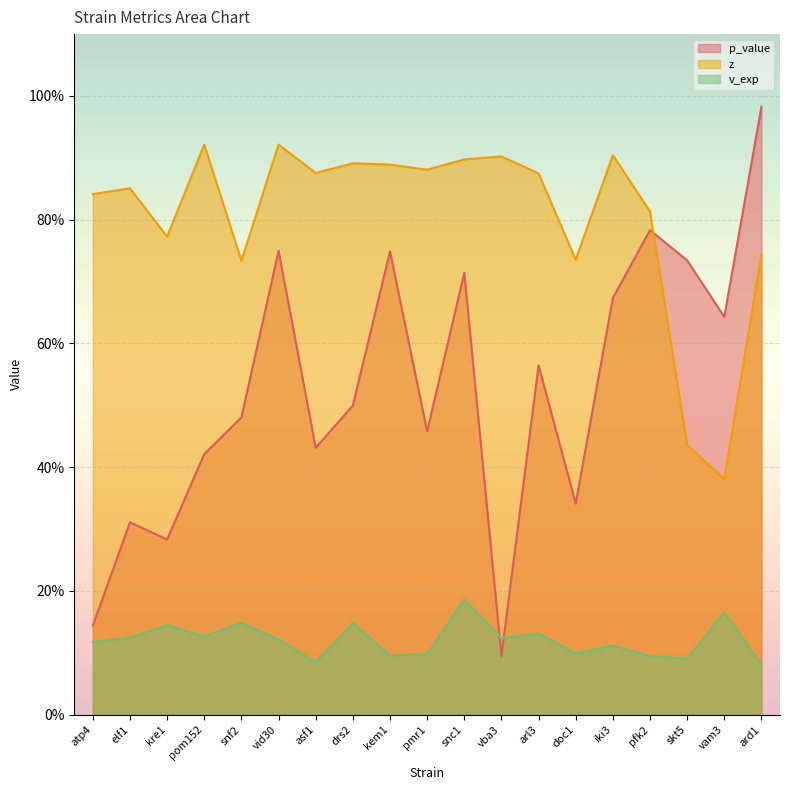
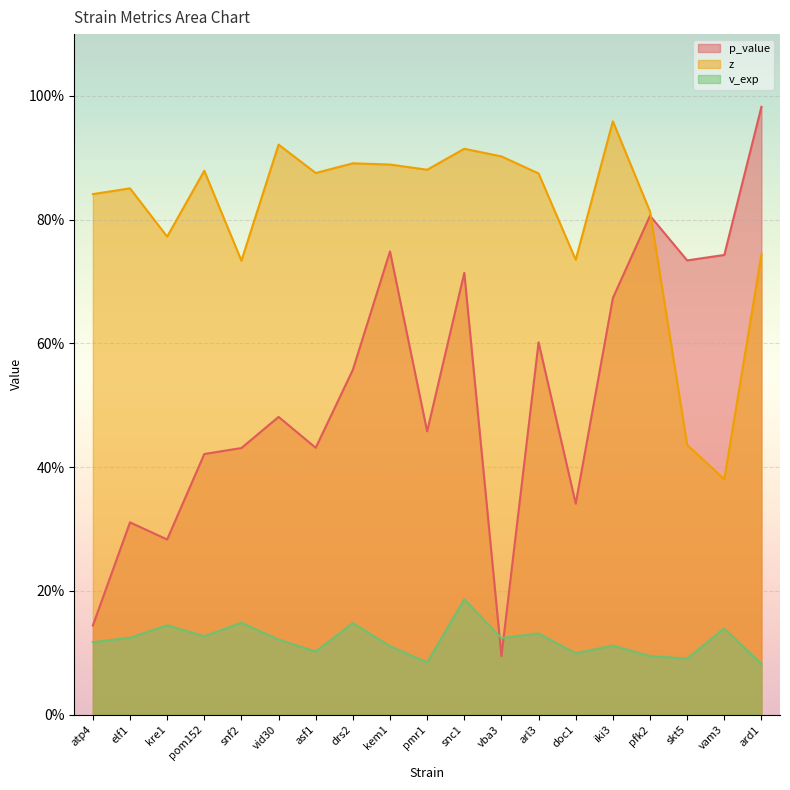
  {
    "p_value": {
      "atp4": "14%",
      "elf1": "31%",
      "kre1": "28%",
      "pom152": "42%",
-     "snf2": "48%",
-     "vid30": "75%",
+     "snf2": "43%",
+     "vid30": "48%",
      "asf1": "43%",
-     "drs2": "50%",
+     "drs2": "56%",
      "kem1": "75%",
      "pmr1": "46%",
      "snc1": "71%",
      "vba3": "9%",
-     "arl3": "56%",
+     "arl3": "60%",
      "doc1": "34%",
      "iki3": "67%",
-     "pfk2": "78%",
+     "pfk2": "81%",
      "skt5": "73%",
-     "vam3": "64%",
+     "vam3": "74%",
      "ard1": "98%"
    },
    "z": {
      "atp4": "84%",
      "elf1": "85%",
      "kre1": "77%",
-     "pom152": "92%",
+     "pom152": "88%",
      "snf2": "73%",
      "vid30": "92%",
      "asf1": "88%",
      "drs2": "89%",
      "kem1": "89%",
      "pmr1": "88%",
-     "snc1": "90%",
+     "snc1": "91%",
      "vba3": "90%",
      "arl3": "87%",
      "doc1": "74%",
-     "iki3": "90%",
+     "iki3": "96%",
      "pfk2": "81%",
      "skt5": "44%",
      "vam3": "38%",
      "ard1": "74%"
    },
    "v_exp": {
      "atp4": "12%",
      "elf1": "12%",
      "kre1": "14%",
      "pom152": "13%",
      "snf2": "15%",
      "vid30": "12%",
-     "asf1": "8%",
+     "asf1": "10%",
      "drs2": "15%",
-     "kem1": "10%",
-     "pmr1": "10%",
+     "kem1": "11%",
+     "pmr1": "8%",
      "snc1": "19%",
      "vba3": "12%",
      "arl3": "13%",
      "doc1": "10%",
      "iki3": "11%",
      "pfk2": "9%",
      "skt5": "9%",
-     "vam3": "17%",
+     "vam3": "14%",
      "ard1": "8%"
    }
  }
